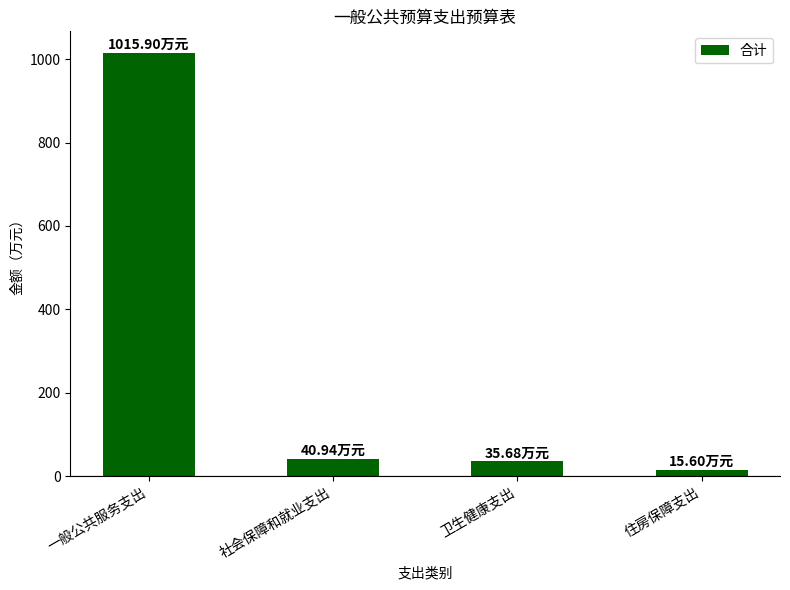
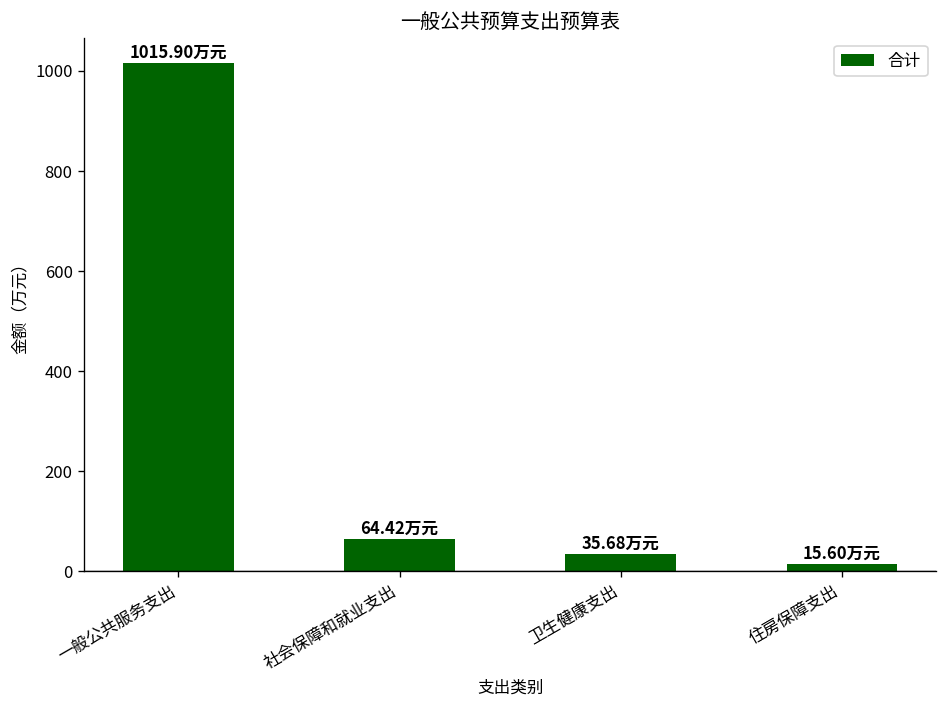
  {
    "一般公共服务支出": 1015.90,
-   "社会保障和就业支出": 40.94,
+   "社会保障和就业支出": 64.42,
    "卫生健康支出": 35.68,
    "住房保障支出": 15.60
  }
